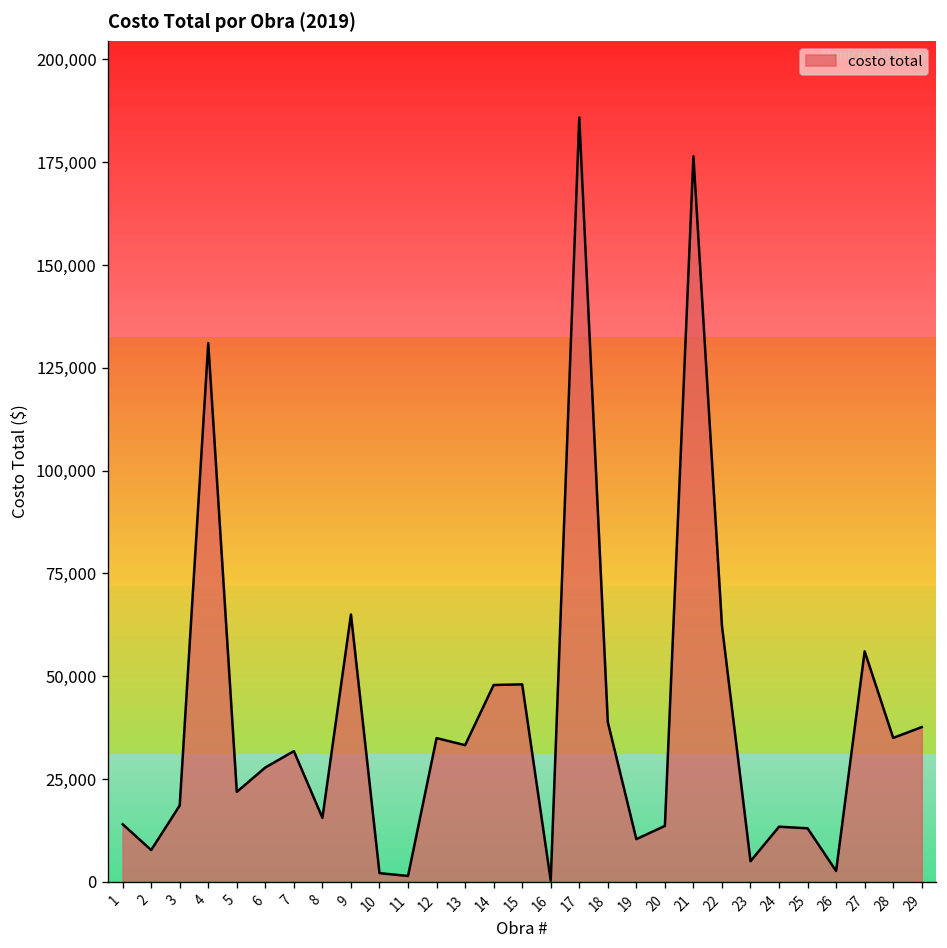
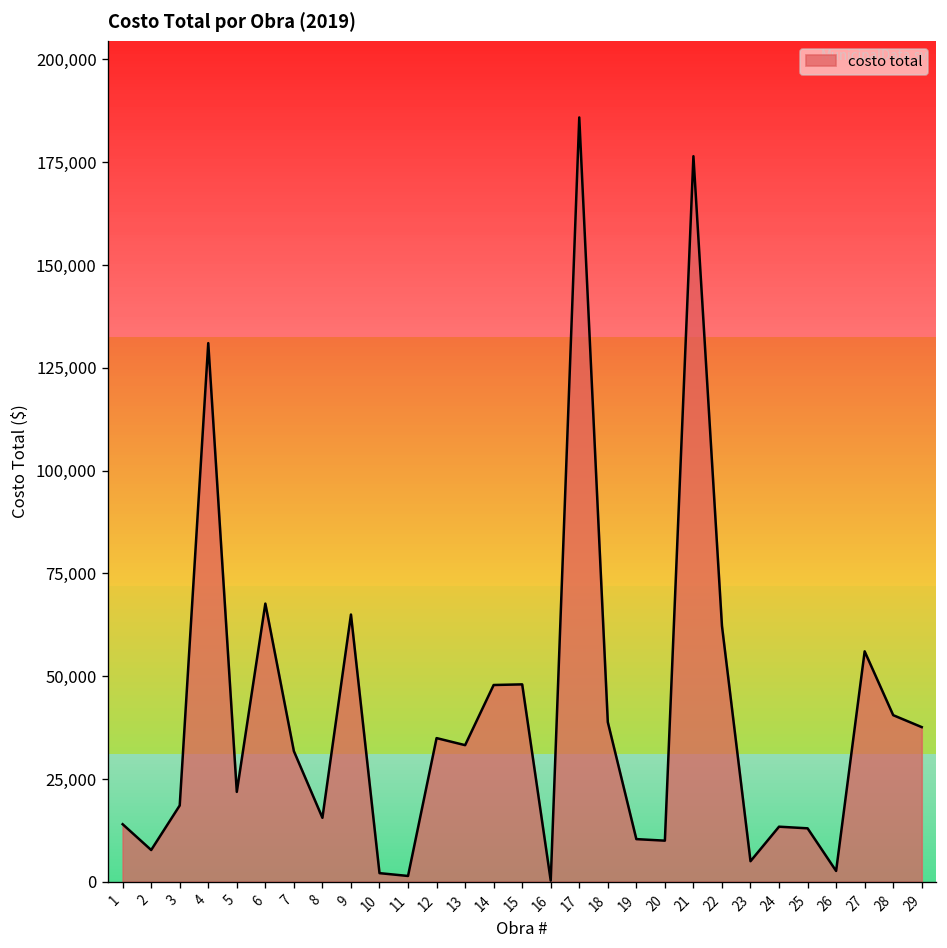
  {
    "1": "14,000",
    "2": "8,000",
    "3": "19,000",
    "4": "131,000",
    "5": "22,000",
-   "6": "28,000",
+   "6": "68,000",
    "7": "32,000",
    "8": "16,000",
    "9": "65,000",
    "10": "2,000",
    "11": "1,000",
    "12": "35,000",
    "13": "33,000",
    "14": "48,000",
    "15": "48,000",
    "16": "0",
    "17": "186,000",
    "18": "39,000",
    "19": "10,000",
-   "20": "14,000",
+   "20": "10,000",
    "21": "176,000",
    "22": "62,000",
    "23": "5,000",
    "24": "13,000",
    "25": "13,000",
    "26": "3,000",
    "27": "56,000",
-   "28": "35,000",
+   "28": "41,000",
    "29": "38,000"
  }
